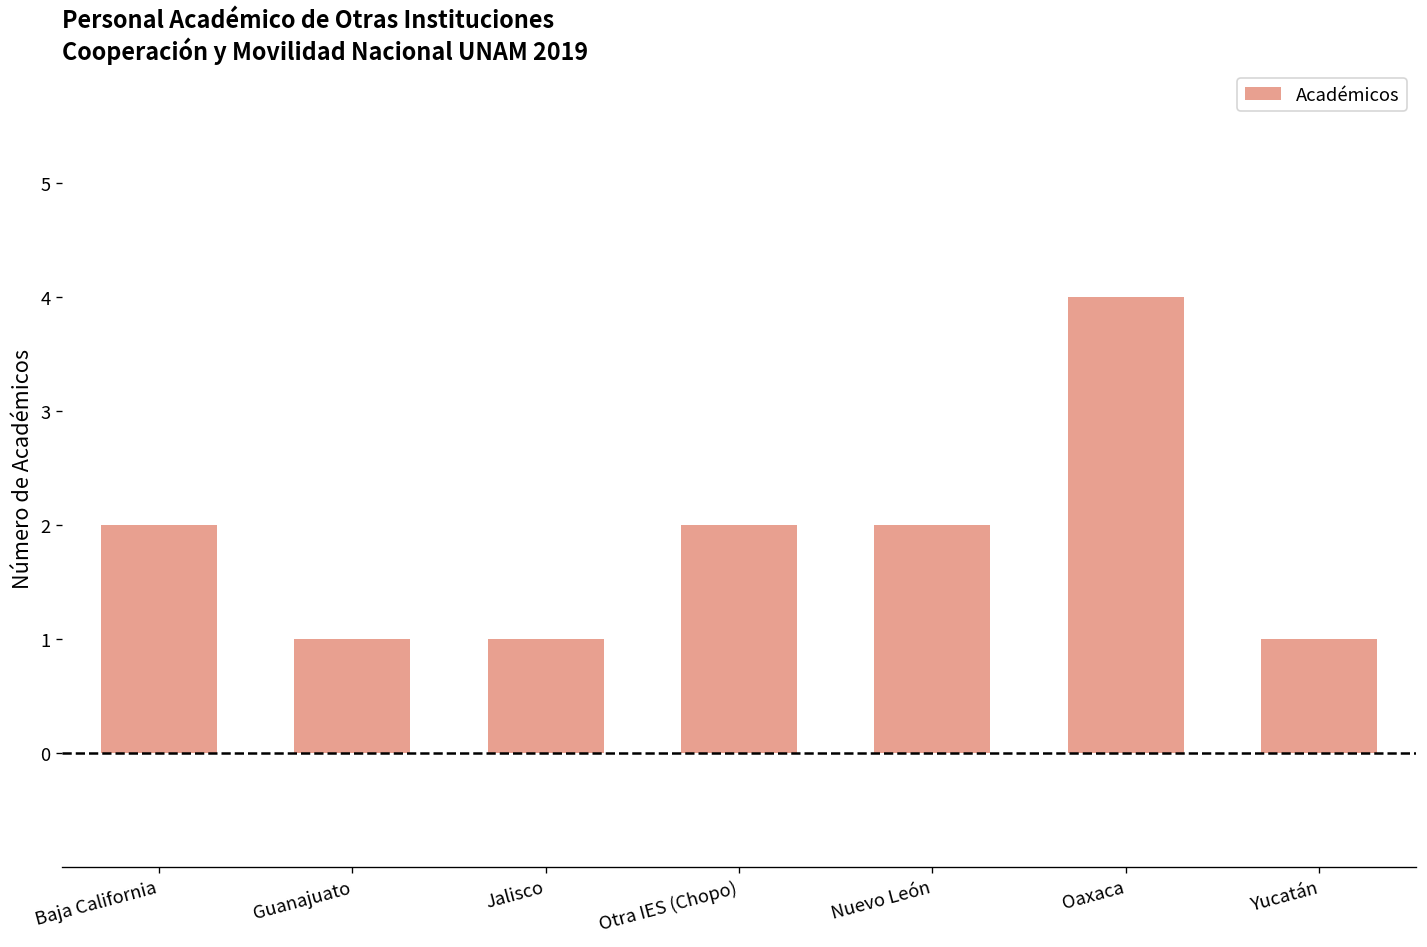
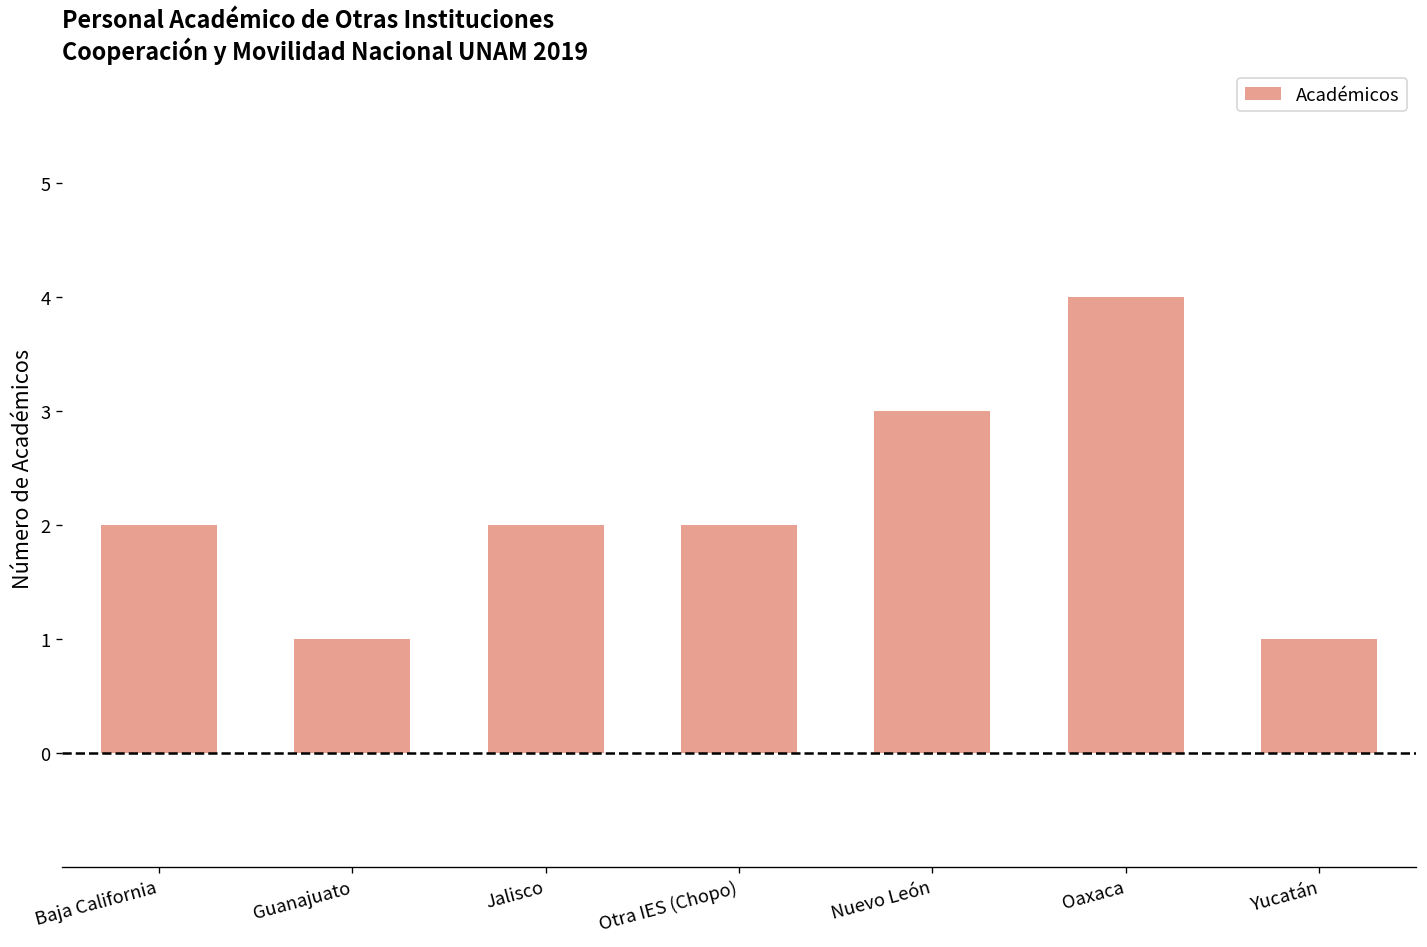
  {
    "Baja California": 2,
    "Guanajuato": 1,
-   "Jalisco": 1,
+   "Jalisco": 2,
    "Otra IES (Chopo)": 2,
-   "Nuevo León": 2,
+   "Nuevo León": 3,
    "Oaxaca": 4,
    "Yucatán": 1
  }
